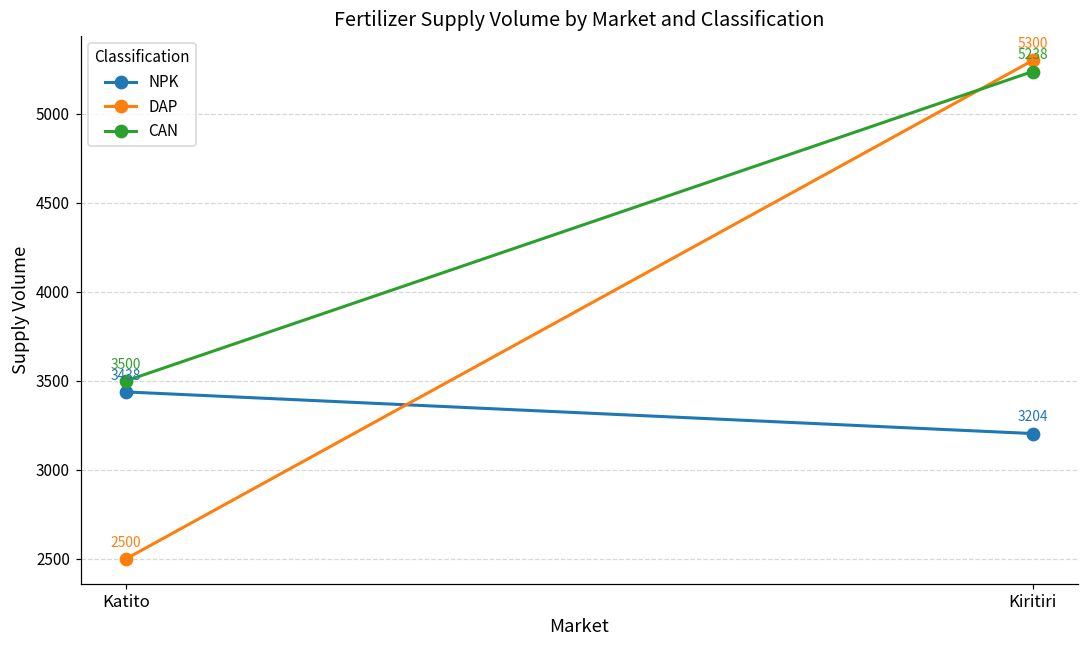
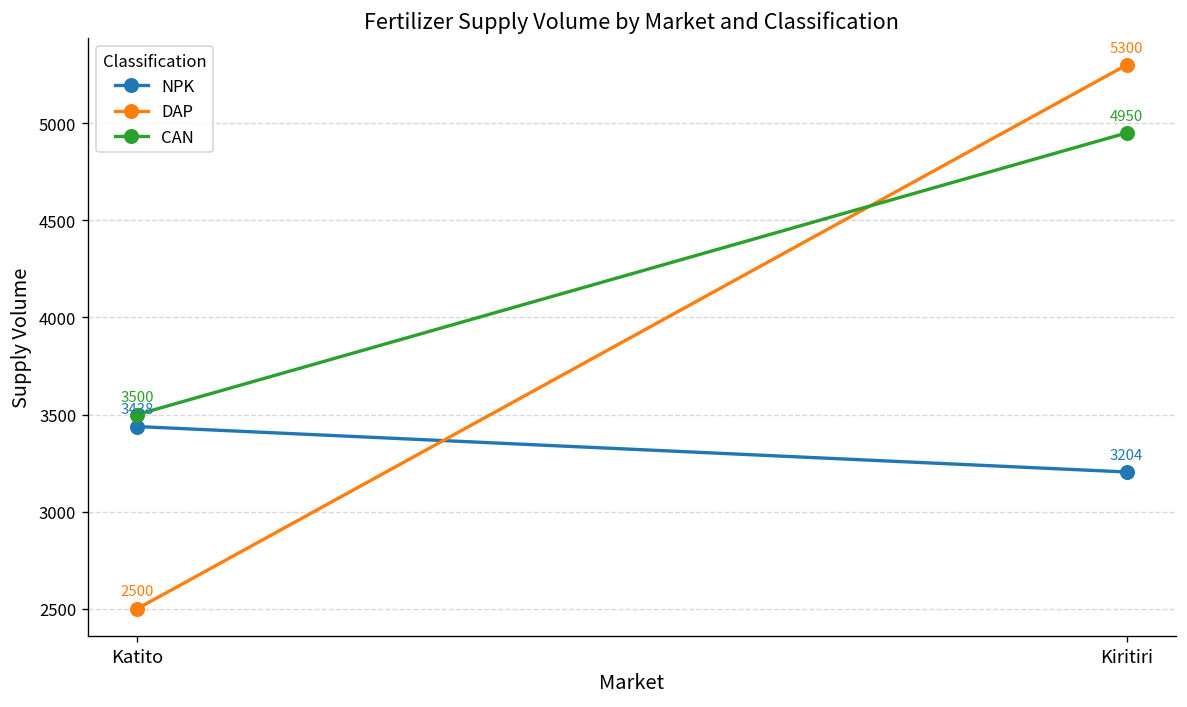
  {
    "NPK": {
      "Kiritiri": 3204
    },
    "DAP": {
      "Katito": 2500
    },
    "CAN": {
-     "Kiritiri": 5238
+     "Kiritiri": 4950
    }
  }
